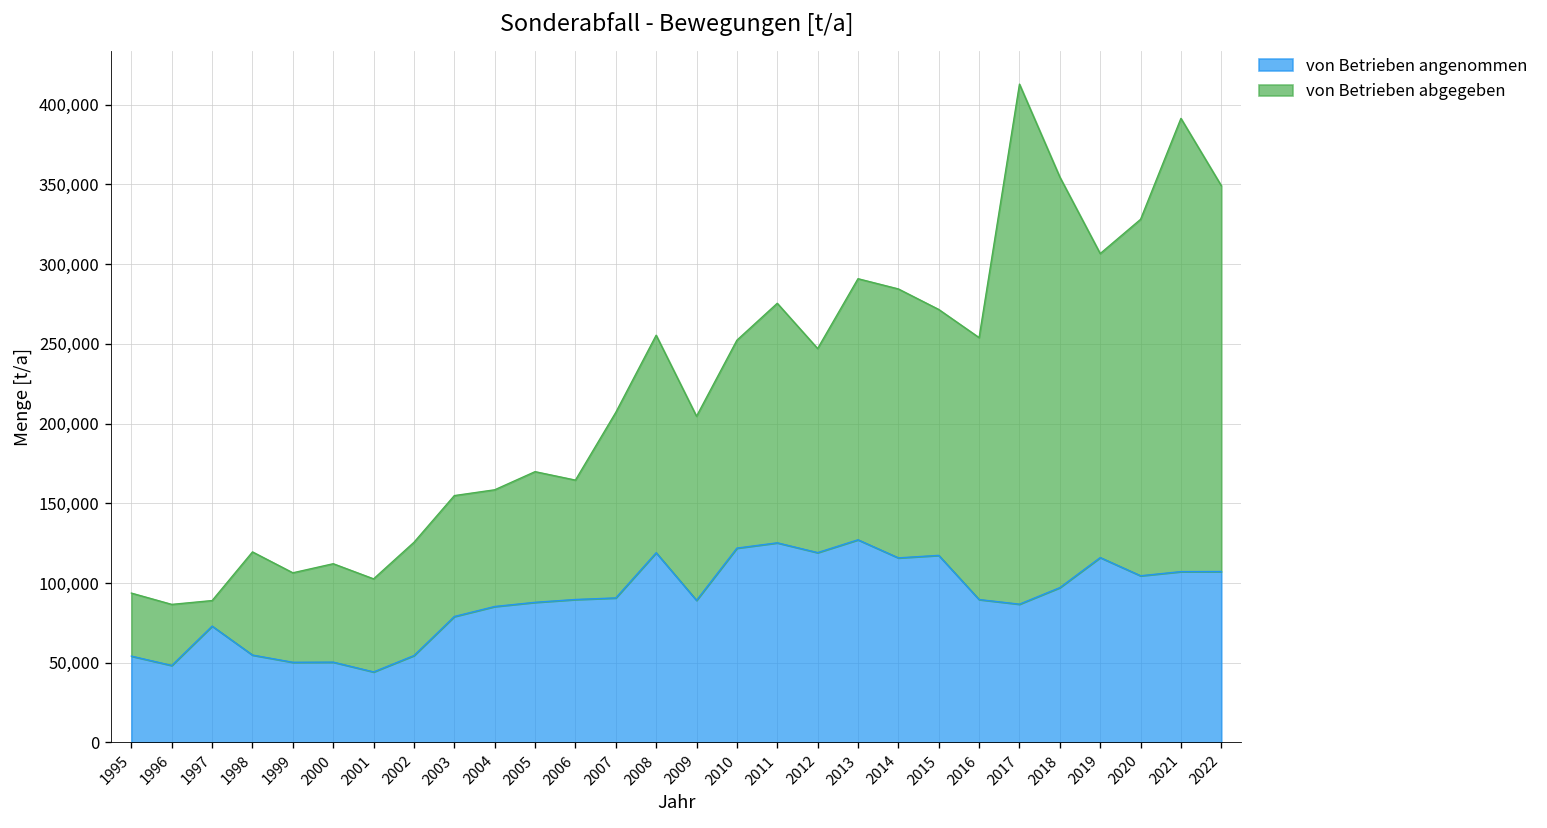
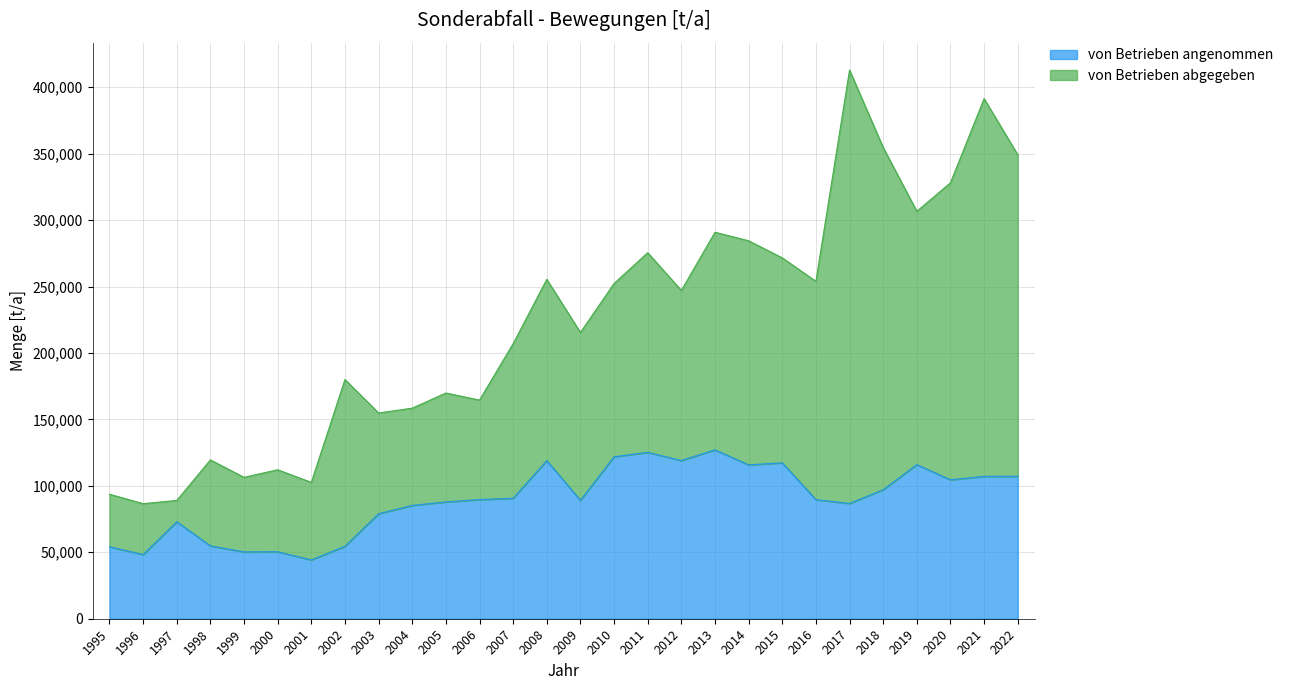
  {
    "von Betrieben angenommen": {
      "1995": "54,000",
      "1996": "48,000",
      "1997": "73,000",
      "1998": "55,000",
      "1999": "50,000",
      "2000": "50,000",
      "2001": "44,000",
      "2002": "55,000",
      "2003": "79,000",
      "2004": "85,000",
      "2005": "88,000",
      "2006": "90,000",
      "2007": "91,000",
      "2008": "119,000",
      "2009": "89,000",
      "2010": "122,000",
      "2011": "125,000",
      "2012": "119,000",
      "2013": "127,000",
      "2014": "116,000",
      "2015": "117,000",
      "2016": "90,000",
      "2017": "87,000",
      "2018": "97,000",
      "2019": "116,000",
      "2020": "105,000",
      "2021": "107,000",
      "2022": "107,000"
    },
    "von Betrieben abgegeben": {
      "1995": "40,000",
      "1996": "38,000",
      "1997": "16,000",
      "1998": "65,000",
      "1999": "56,000",
      "2000": "62,000",
      "2001": "58,000",
-     "2002": "71,000",
+     "2002": "125,000",
      "2003": "76,000",
      "2004": "73,000",
      "2005": "82,000",
      "2006": "75,000",
      "2007": "116,000",
      "2008": "136,000",
-     "2009": "115,000",
+     "2009": "126,000",
      "2010": "130,000",
      "2011": "150,000",
      "2012": "128,000",
      "2013": "164,000",
      "2014": "169,000",
      "2015": "154,000",
      "2016": "164,000",
      "2017": "326,000",
      "2018": "258,000",
      "2019": "191,000",
      "2020": "224,000",
      "2021": "284,000",
      "2022": "242,000"
    }
  }
